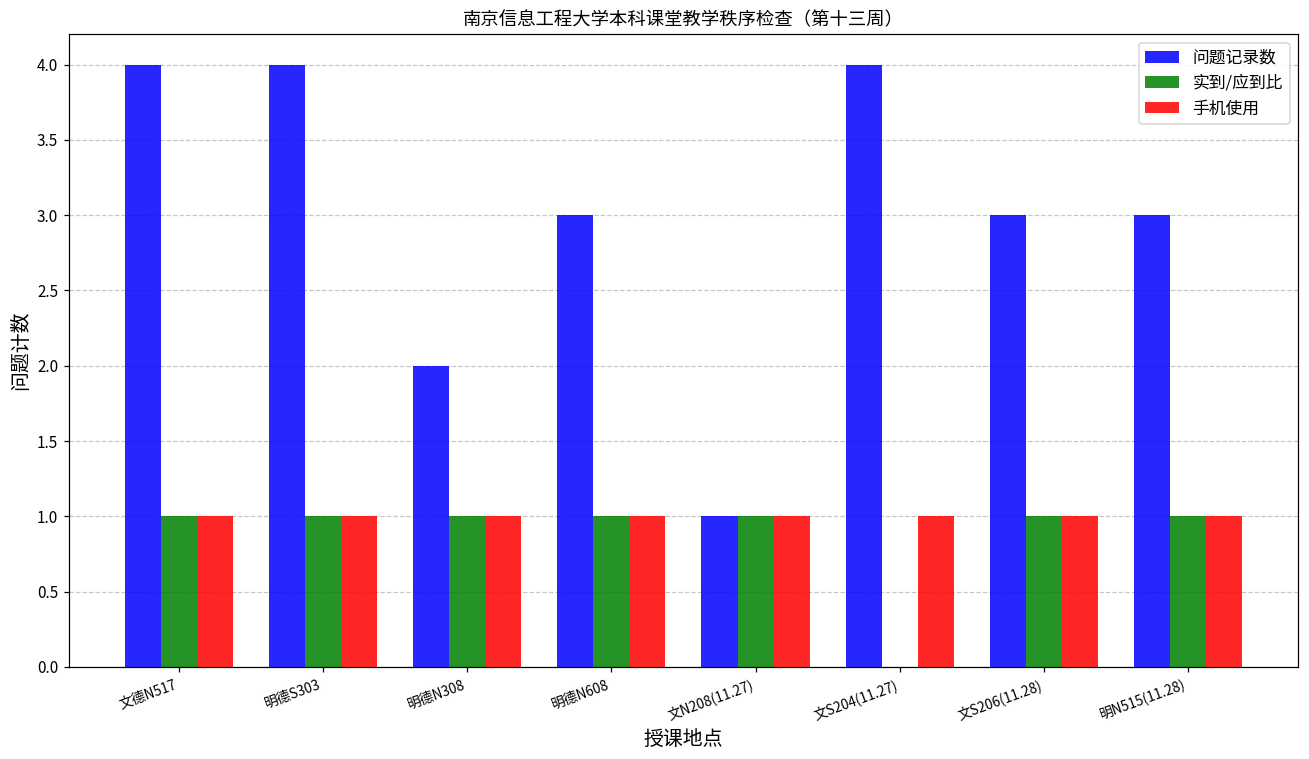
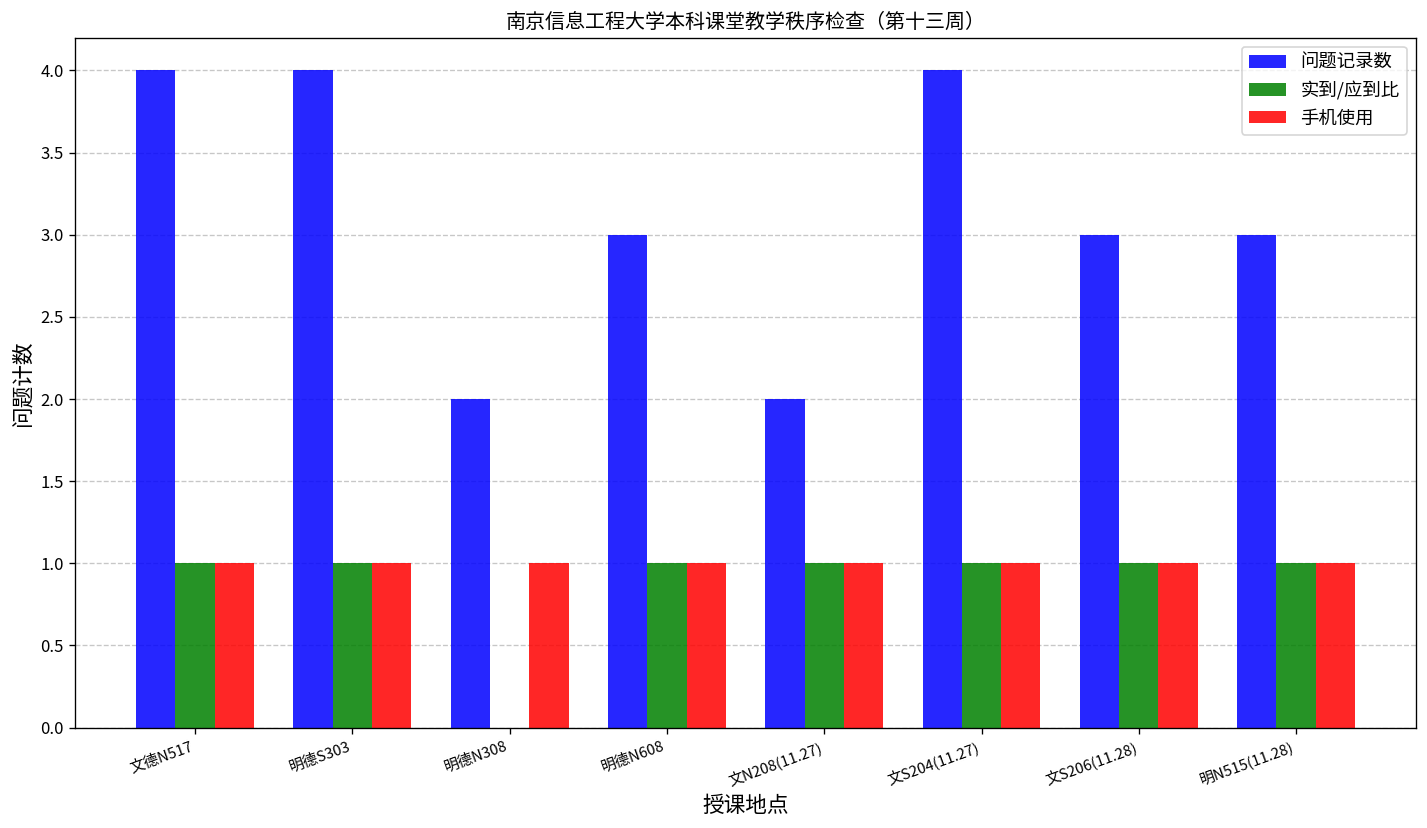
  {
    "问题记录数": {
      "文德N517": 4,
      "明德S303": 4,
      "明德N308": 2,
      "明德N608": 3,
-     "文N208(11.27)": 1,
+     "文N208(11.27)": 2,
      "文S204(11.27)": 4,
      "文S206(11.28)": 3,
      "明N515(11.28)": 3
    },
    "实到/应到比": {
      "文德N517": 1,
      "明德S303": 1,
-     "明德N308": 1,
+     "明德N308": 0,
      "明德N608": 1,
      "文N208(11.27)": 1,
-     "文S204(11.27)": 0,
+     "文S204(11.27)": 1,
      "文S206(11.28)": 1,
      "明N515(11.28)": 1
    },
    "手机使用": {
      "文德N517": 1,
      "明德S303": 1,
      "明德N308": 1,
      "明德N608": 1,
      "文N208(11.27)": 1,
      "文S204(11.27)": 1,
      "文S206(11.28)": 1,
      "明N515(11.28)": 1
    }
  }
